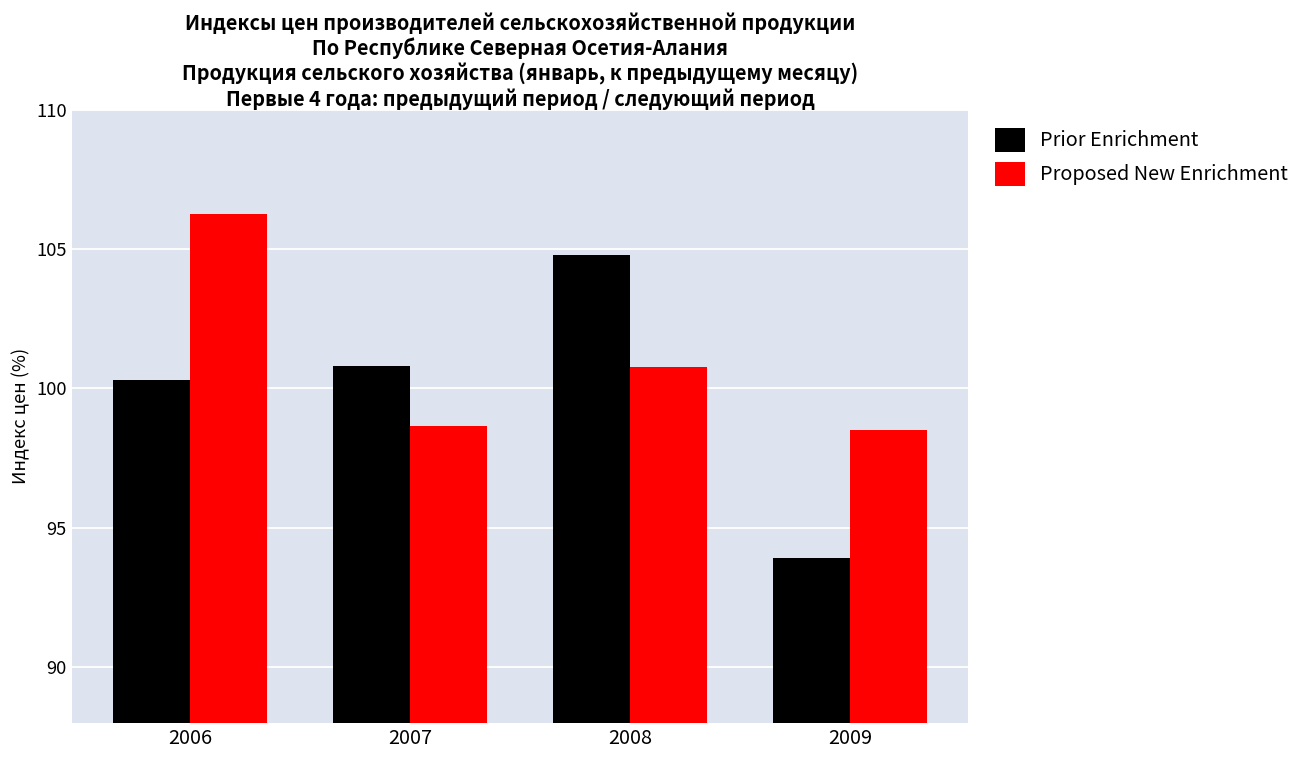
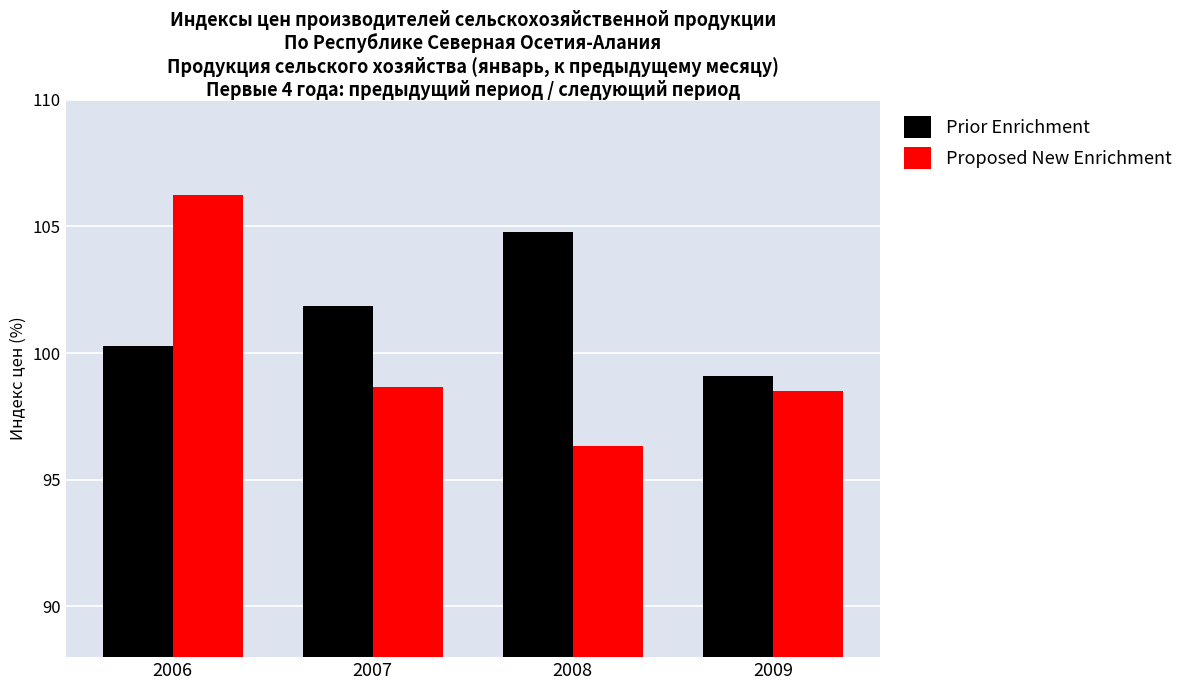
  {
    "Prior Enrichment": {
      "2006": 100.3,
-     "2007": 100.8,
+     "2007": 101.9,
      "2008": 104.8,
-     "2009": 93.9
+     "2009": 99.1
    },
    "Proposed New Enrichment": {
      "2006": 106.3,
      "2007": 98.7,
-     "2008": 100.8,
+     "2008": 96.3,
      "2009": 98.5
    }
  }
